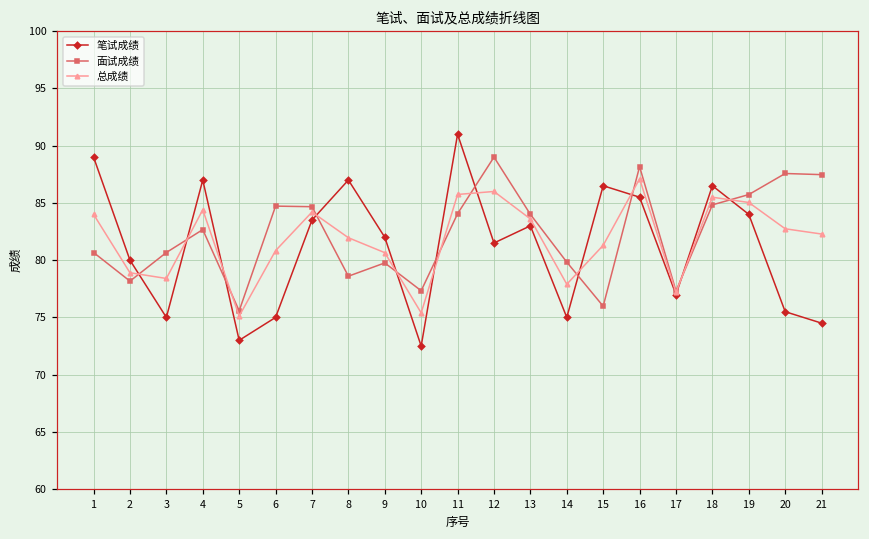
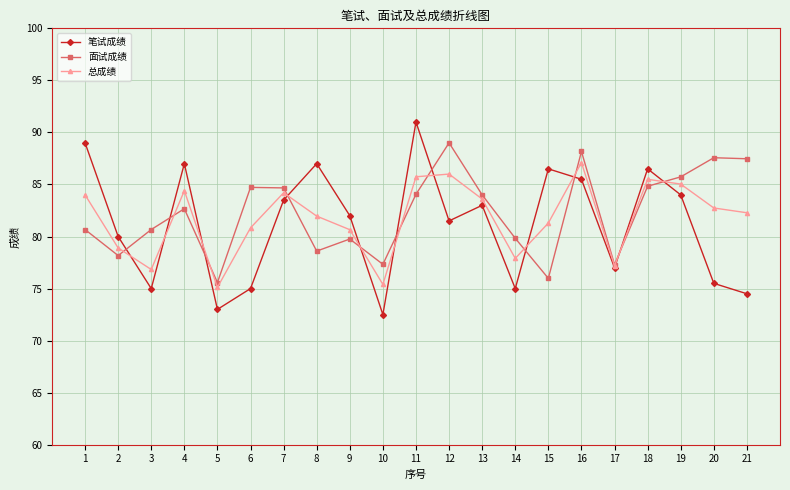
  {
    "笔试成绩": {
      "1": 89.0,
      "2": 80.0,
      "3": 75.0,
      "4": 87.0,
      "5": 73.0,
      "6": 75.0,
      "7": 83.5,
      "8": 87.0,
      "9": 82.0,
      "10": 72.5,
      "11": 91.0,
      "12": 81.5,
      "13": 83.0,
      "14": 75.0,
      "15": 86.5,
      "16": 85.5,
      "18": 86.5,
      "19": 84.0,
      "20": 75.5,
      "21": 74.5
    },
    "面试成绩": {
      "1": 80.7,
      "2": 78.2,
      "3": 80.7,
      "4": 82.7,
      "5": 75.6,
      "6": 84.7,
      "7": 84.7,
      "8": 78.6,
      "9": 79.8,
      "10": 77.3,
      "11": 84.1,
      "12": 89.0,
      "13": 84.0,
      "14": 79.8,
      "15": 76.0,
      "16": 88.2,
      "18": 84.8,
      "19": 85.7,
      "20": 87.6,
      "21": 87.5
    },
    "总成绩": {
      "1": 84.0,
      "2": 78.9,
-     "3": 78.4,
+     "3": 76.8,
      "4": 84.4,
      "5": 75.1,
      "6": 80.8,
      "7": 84.2,
      "8": 82.0,
      "9": 80.7,
      "10": 75.4,
      "11": 85.7,
      "12": 86.0,
      "13": 83.6,
      "14": 77.9,
      "15": 81.3,
      "16": 87.1,
      "18": 85.5,
      "19": 85.0,
      "20": 82.7,
      "21": 82.3
    }
  }
